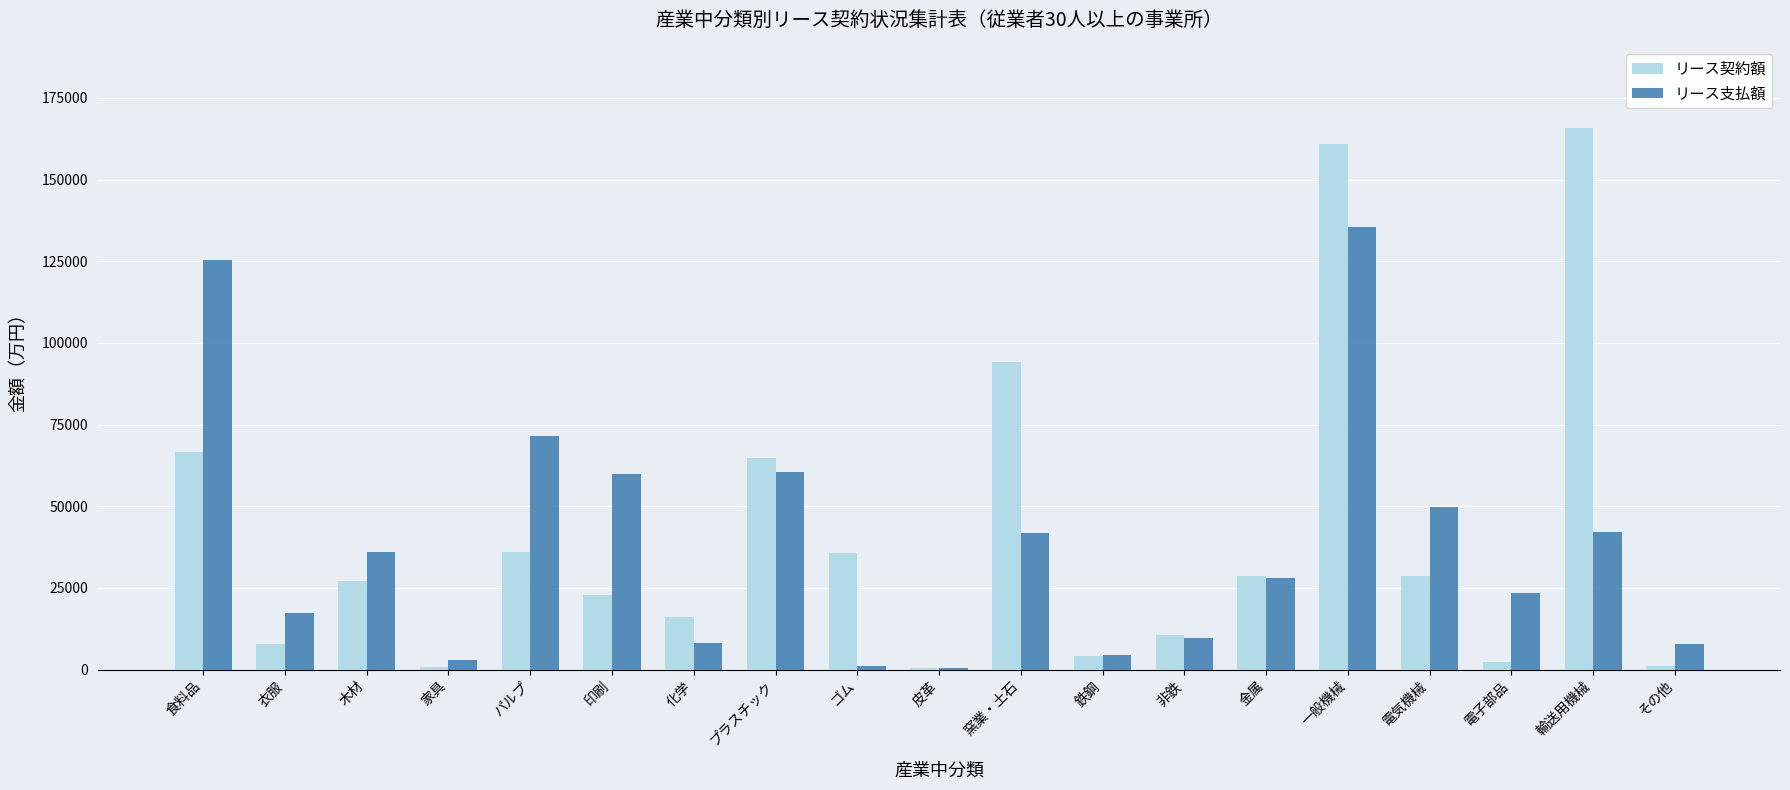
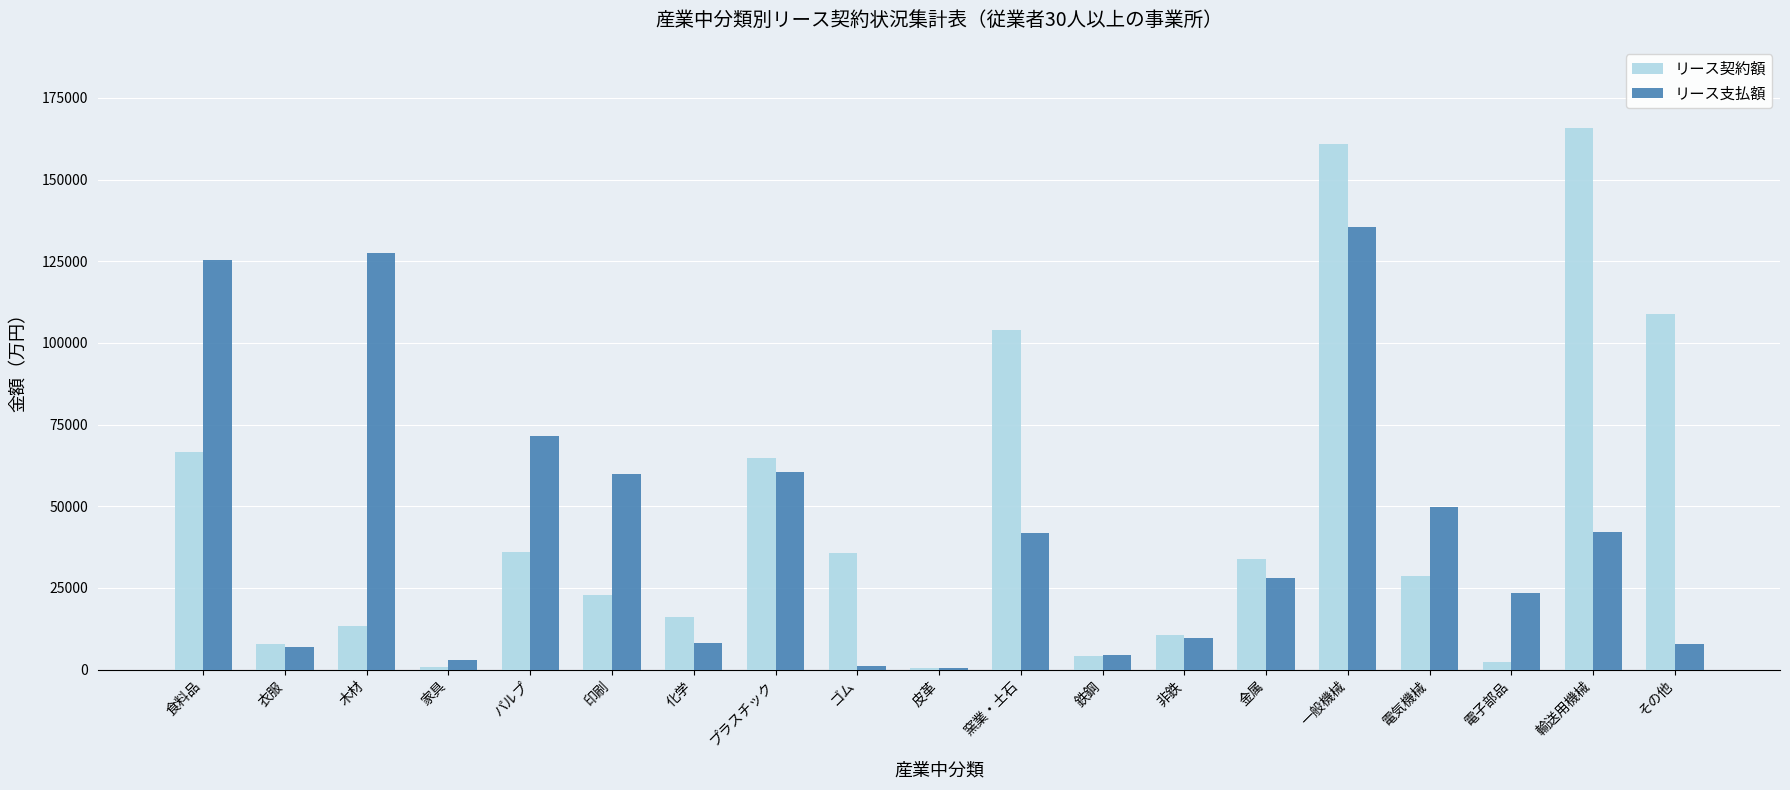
  {
    "リース契約額": {
      "食料品": 67000,
      "衣服": 8000,
-     "木材": 27000,
+     "木材": 13000,
      "パルプ": 36000,
      "印刷": 23000,
      "化学": 16000,
      "プラスチック": 65000,
      "ゴム": 36000,
-     "窯業・土石": 94000,
+     "窯業・土石": 104000,
      "鉄鋼": 4000,
      "非鉄": 11000,
-     "金属": 29000,
+     "金属": 34000,
      "一般機械": 161000,
      "電気機械": 29000,
      "電子部品": 2000,
      "輸送用機械": 166000,
-     "その他": 1000
+     "その他": 109000
    },
    "リース支払額": {
      "食料品": 125000,
-     "衣服": 17000,
-     "木材": 36000,
+     "衣服": 7000,
+     "木材": 127000,
      "家具": 3000,
      "パルプ": 72000,
      "印刷": 60000,
      "化学": 8000,
      "プラスチック": 60000,
      "ゴム": 1000,
      "窯業・土石": 42000,
      "鉄鋼": 5000,
      "非鉄": 10000,
      "金属": 28000,
      "一般機械": 136000,
      "電気機械": 50000,
      "電子部品": 23000,
      "輸送用機械": 42000,
      "その他": 8000
    }
  }
